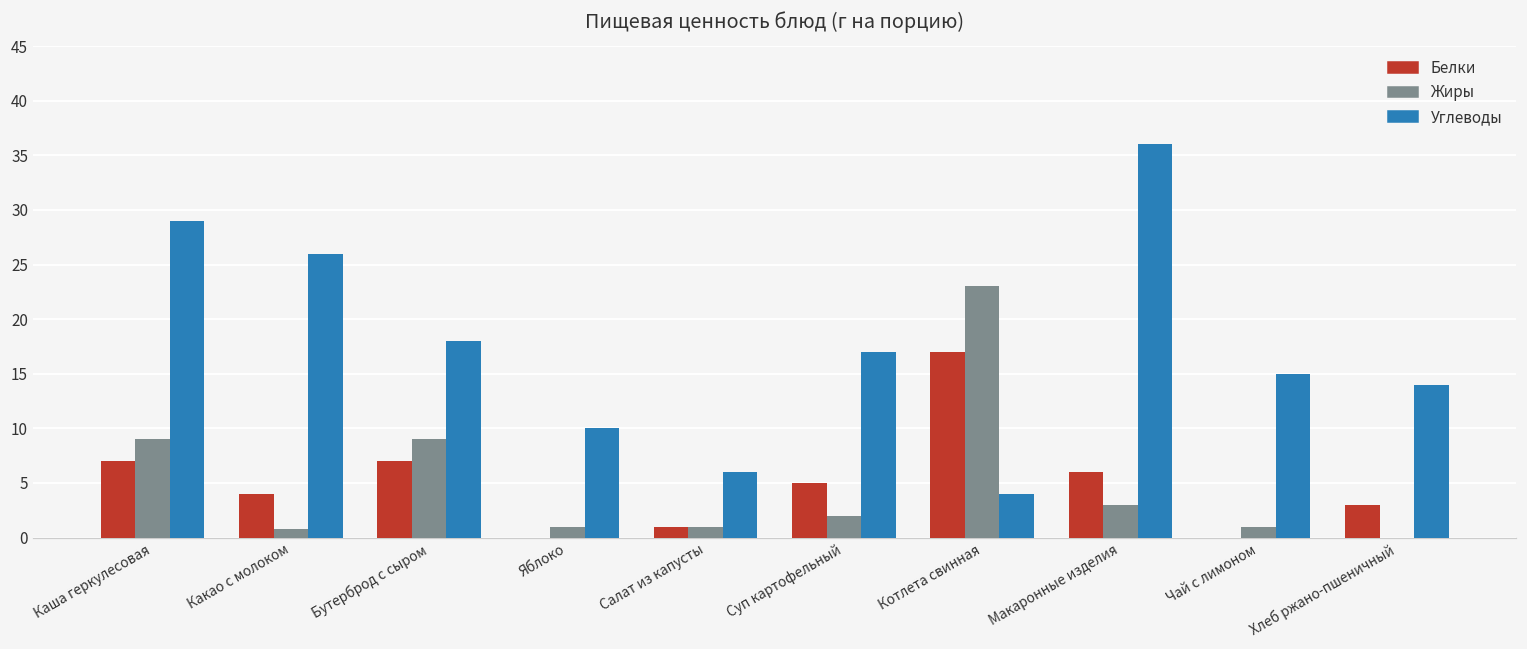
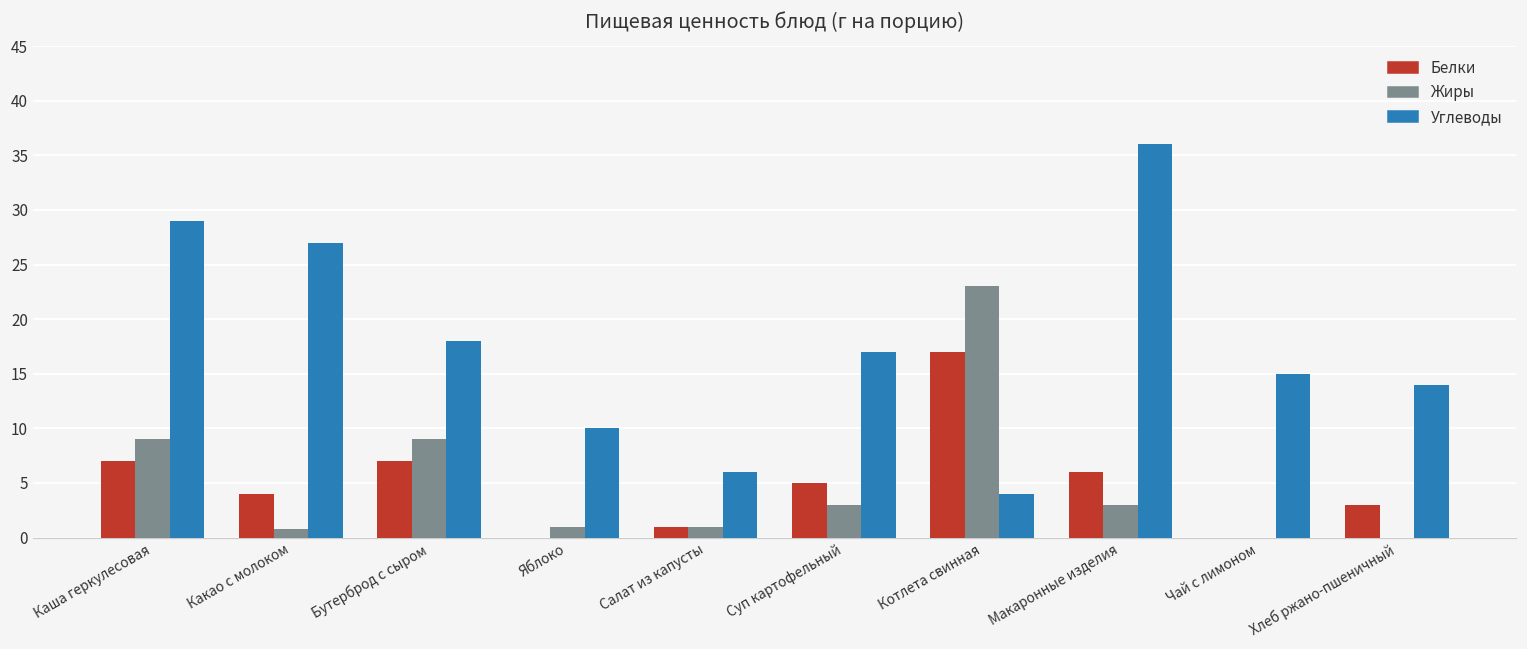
  {
    "Белки": {
      "Каша геркулесовая": 7,
      "Какао с молоком": 4,
      "Бутерброд с сыром": 7,
      "Яблоко": 0,
      "Салат из капусты": 1,
      "Суп картофельный": 5,
      "Котлета свинная": 17,
      "Макаронные изделия": 6,
      "Чай с лимоном": 0,
      "Хлеб ржано-пшеничный": 3
    },
    "Жиры": {
      "Каша геркулесовая": 9,
      "Какао с молоком": 1,
      "Бутерброд с сыром": 9,
      "Яблоко": 1,
      "Салат из капусты": 1,
-     "Суп картофельный": 2,
+     "Суп картофельный": 3,
      "Котлета свинная": 23,
      "Макаронные изделия": 3,
-     "Чай с лимоном": 1,
+     "Чай с лимоном": 0,
      "Хлеб ржано-пшеничный": 0
    },
    "Углеводы": {
      "Каша геркулесовая": 29,
-     "Какао с молоком": 26,
+     "Какао с молоком": 27,
      "Бутерброд с сыром": 18,
      "Яблоко": 10,
      "Салат из капусты": 6,
      "Суп картофельный": 17,
      "Котлета свинная": 4,
      "Макаронные изделия": 36,
      "Чай с лимоном": 15,
      "Хлеб ржано-пшеничный": 14
    }
  }
